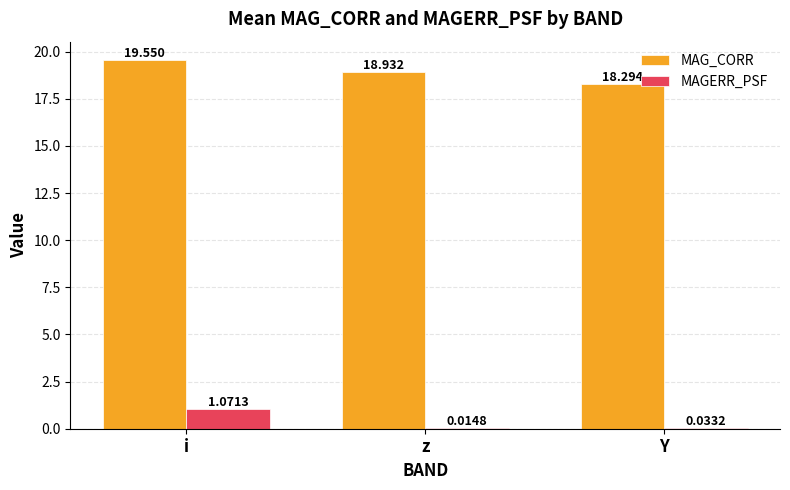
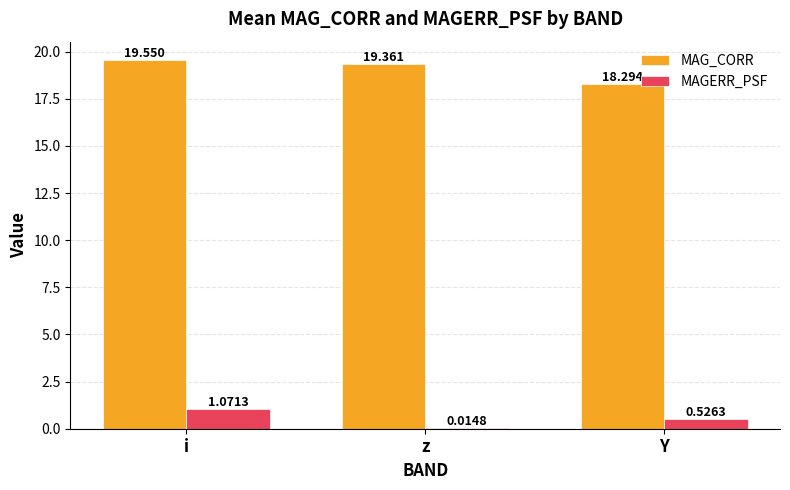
  {
    "MAG_CORR": {
      "i": 19.550,
-     "z": 18.932,
+     "z": 19.361,
      "Y": 18.294
    },
    "MAGERR_PSF": {
      "i": 1.0713,
      "z": 0.0148,
-     "Y": 0.0332
+     "Y": 0.5263
    }
  }
